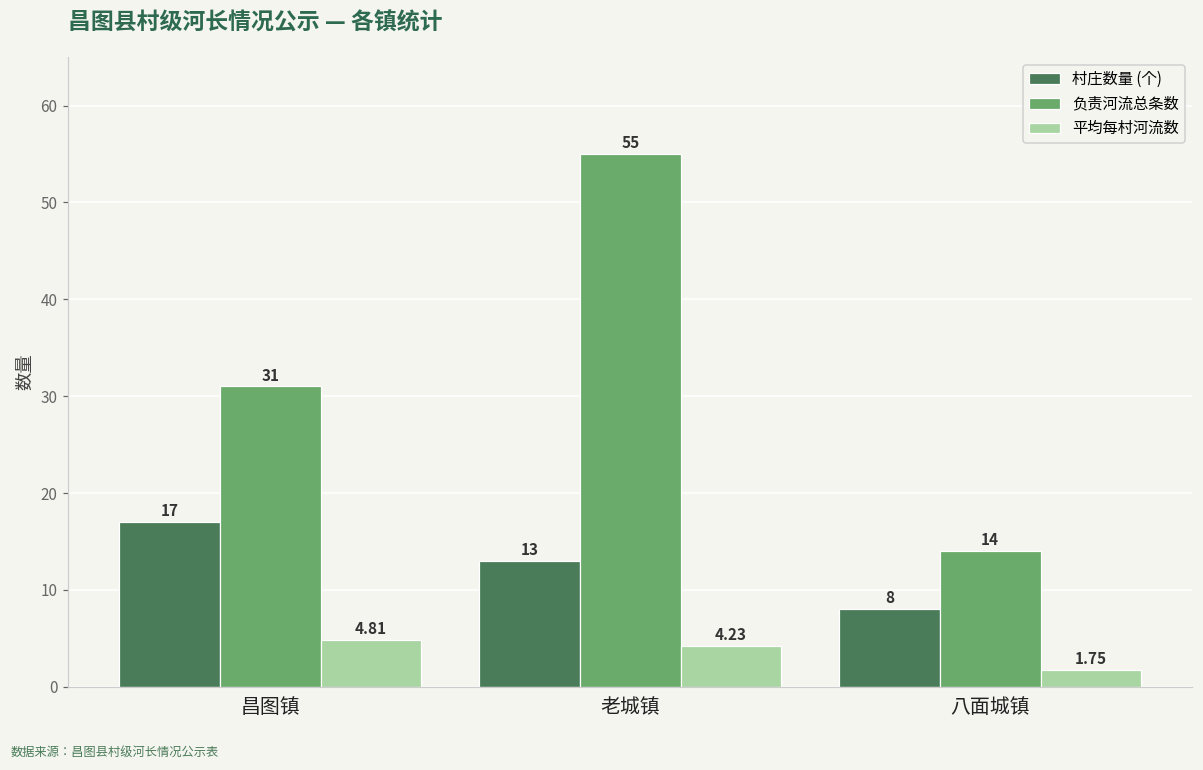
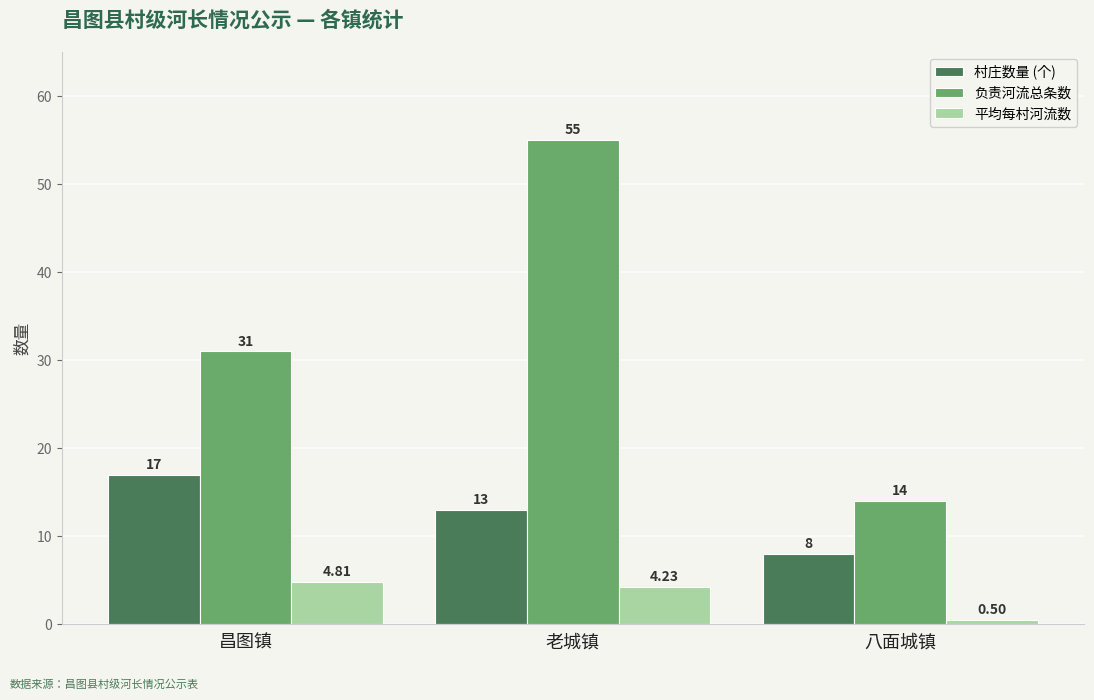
  {
    "平均每村河流数": {
      "昌图镇": 4.81,
      "老城镇": 4.23,
-     "八面城镇": 1.75
+     "八面城镇": 0.50
    }
  }
